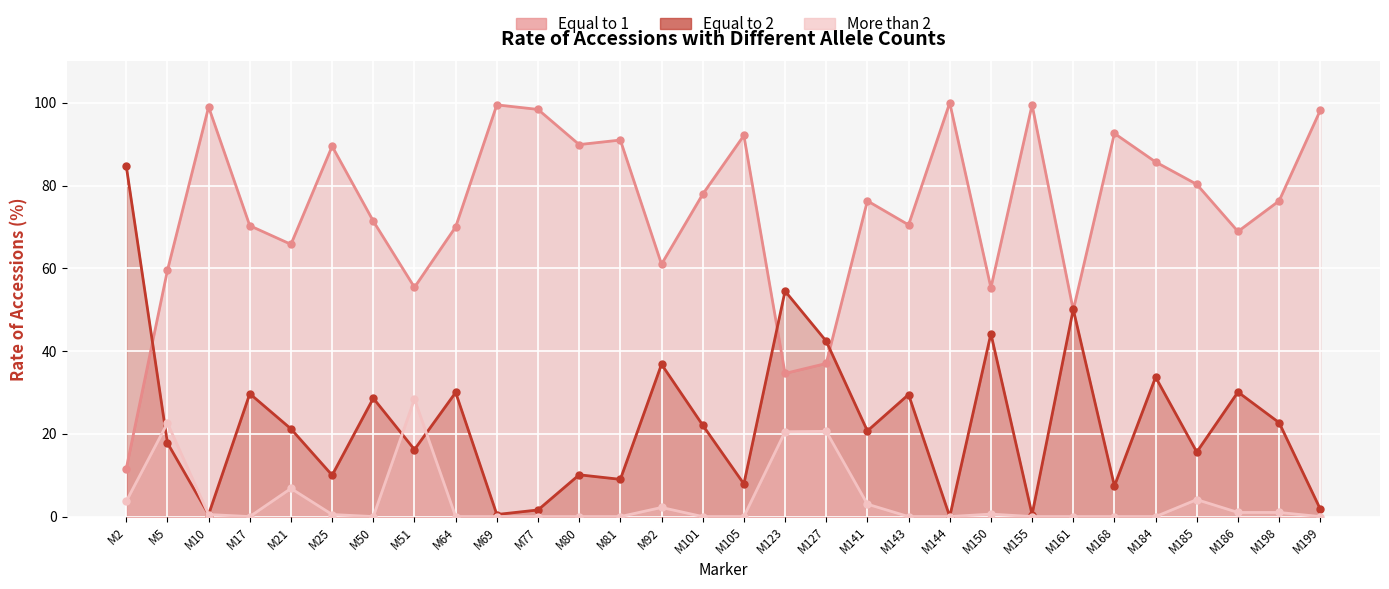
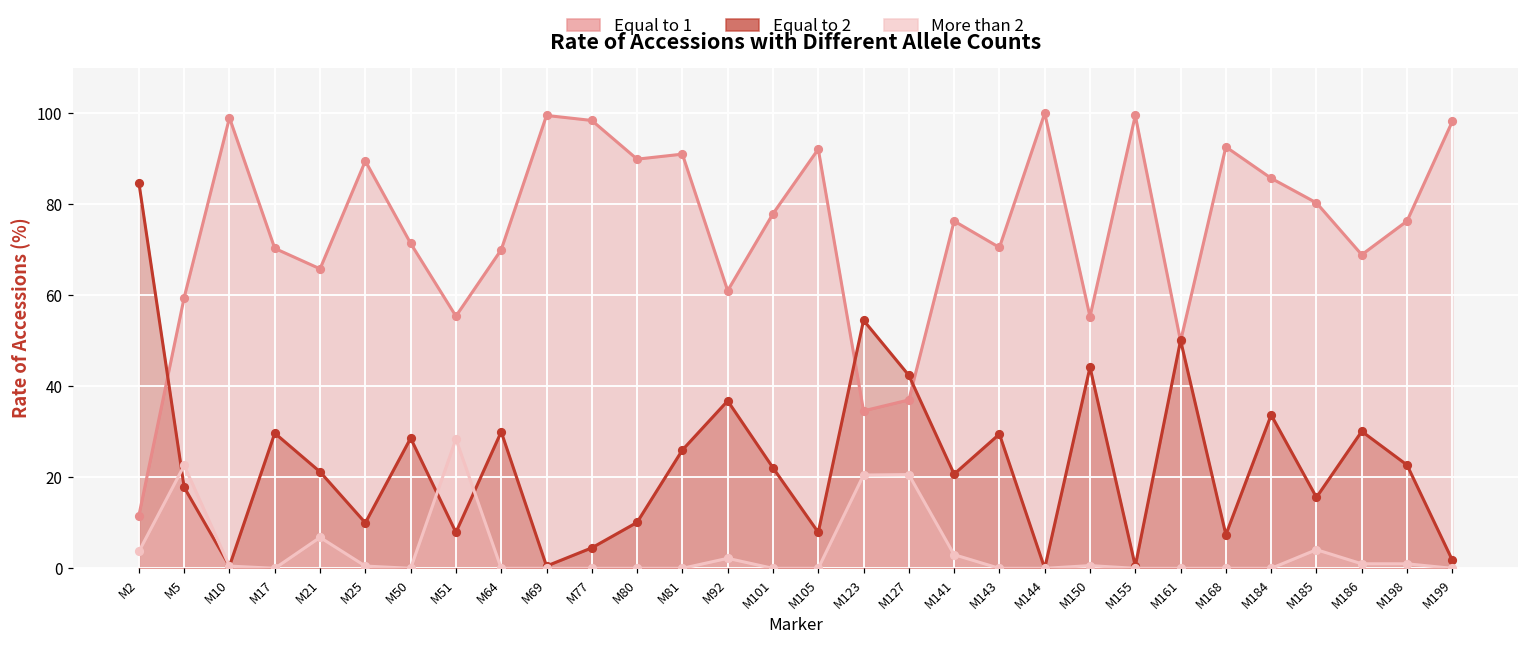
  {
    "Equal to 2": {
      "M2": 85,
      "M5": 18,
      "M17": 30,
      "M21": 21,
      "M25": 10,
      "M50": 29,
-     "M51": 16,
+     "M51": 8,
      "M64": 30,
-     "M77": 2,
+     "M77": 5,
      "M80": 10,
-     "M81": 9,
+     "M81": 26,
      "M92": 37,
      "M101": 22,
      "M105": 8,
      "M123": 55,
      "M127": 42,
      "M141": 21,
      "M143": 30,
      "M150": 44,
      "M168": 7,
      "M184": 34,
      "M185": 16,
      "M186": 30,
      "M198": 23,
      "M199": 2
    }
  }
